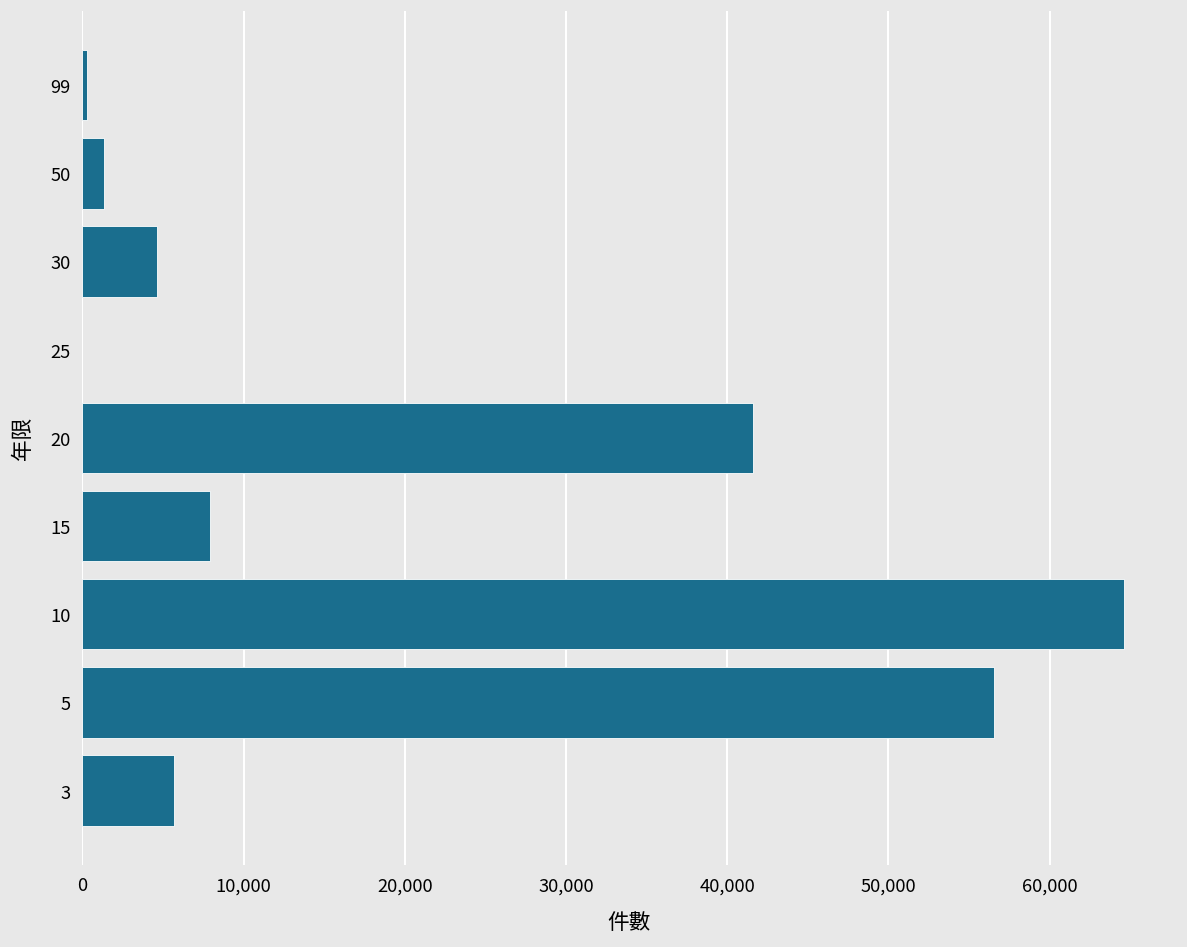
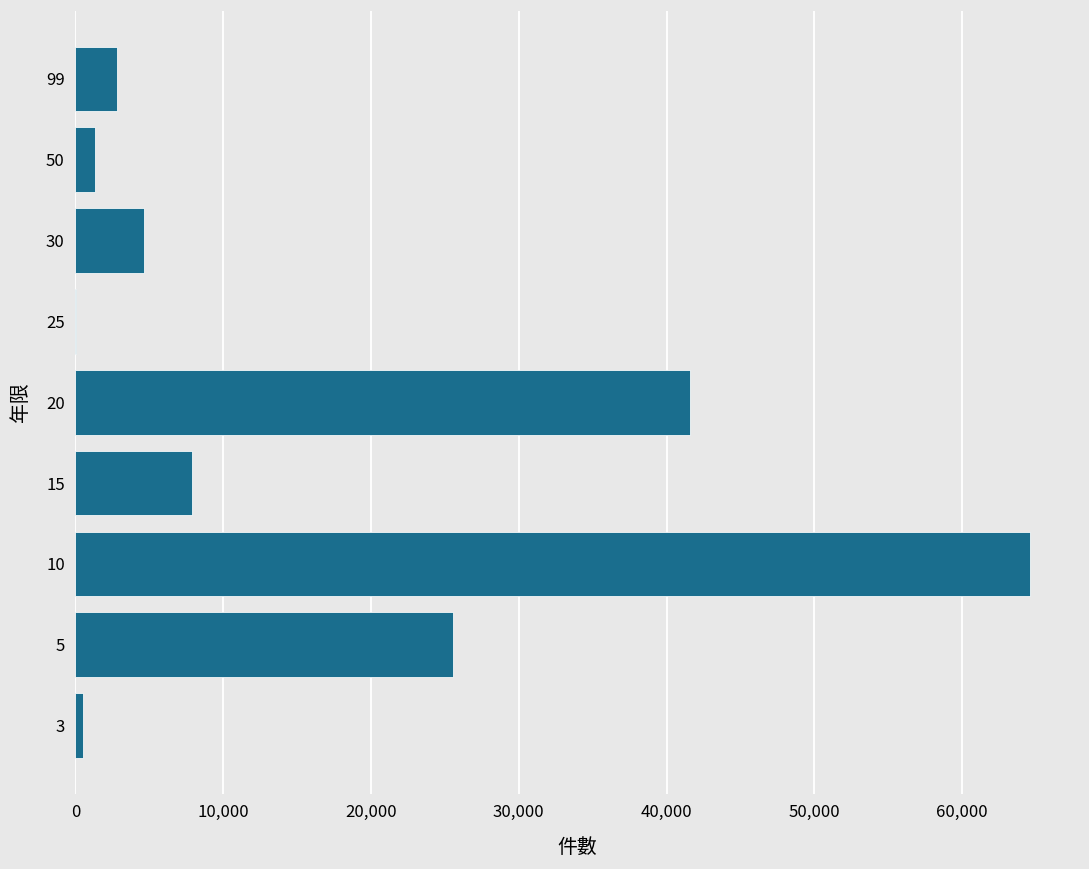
  {
-   "99": "300",
+   "99": "2,800",
    "50": "1,300",
    "30": "4,600",
    "20": "41,600",
    "15": "7,900",
    "10": "64,600",
-   "5": "56,500",
-   "3": "5,700"
+   "5": "25,600",
+   "3": "500"
  }
